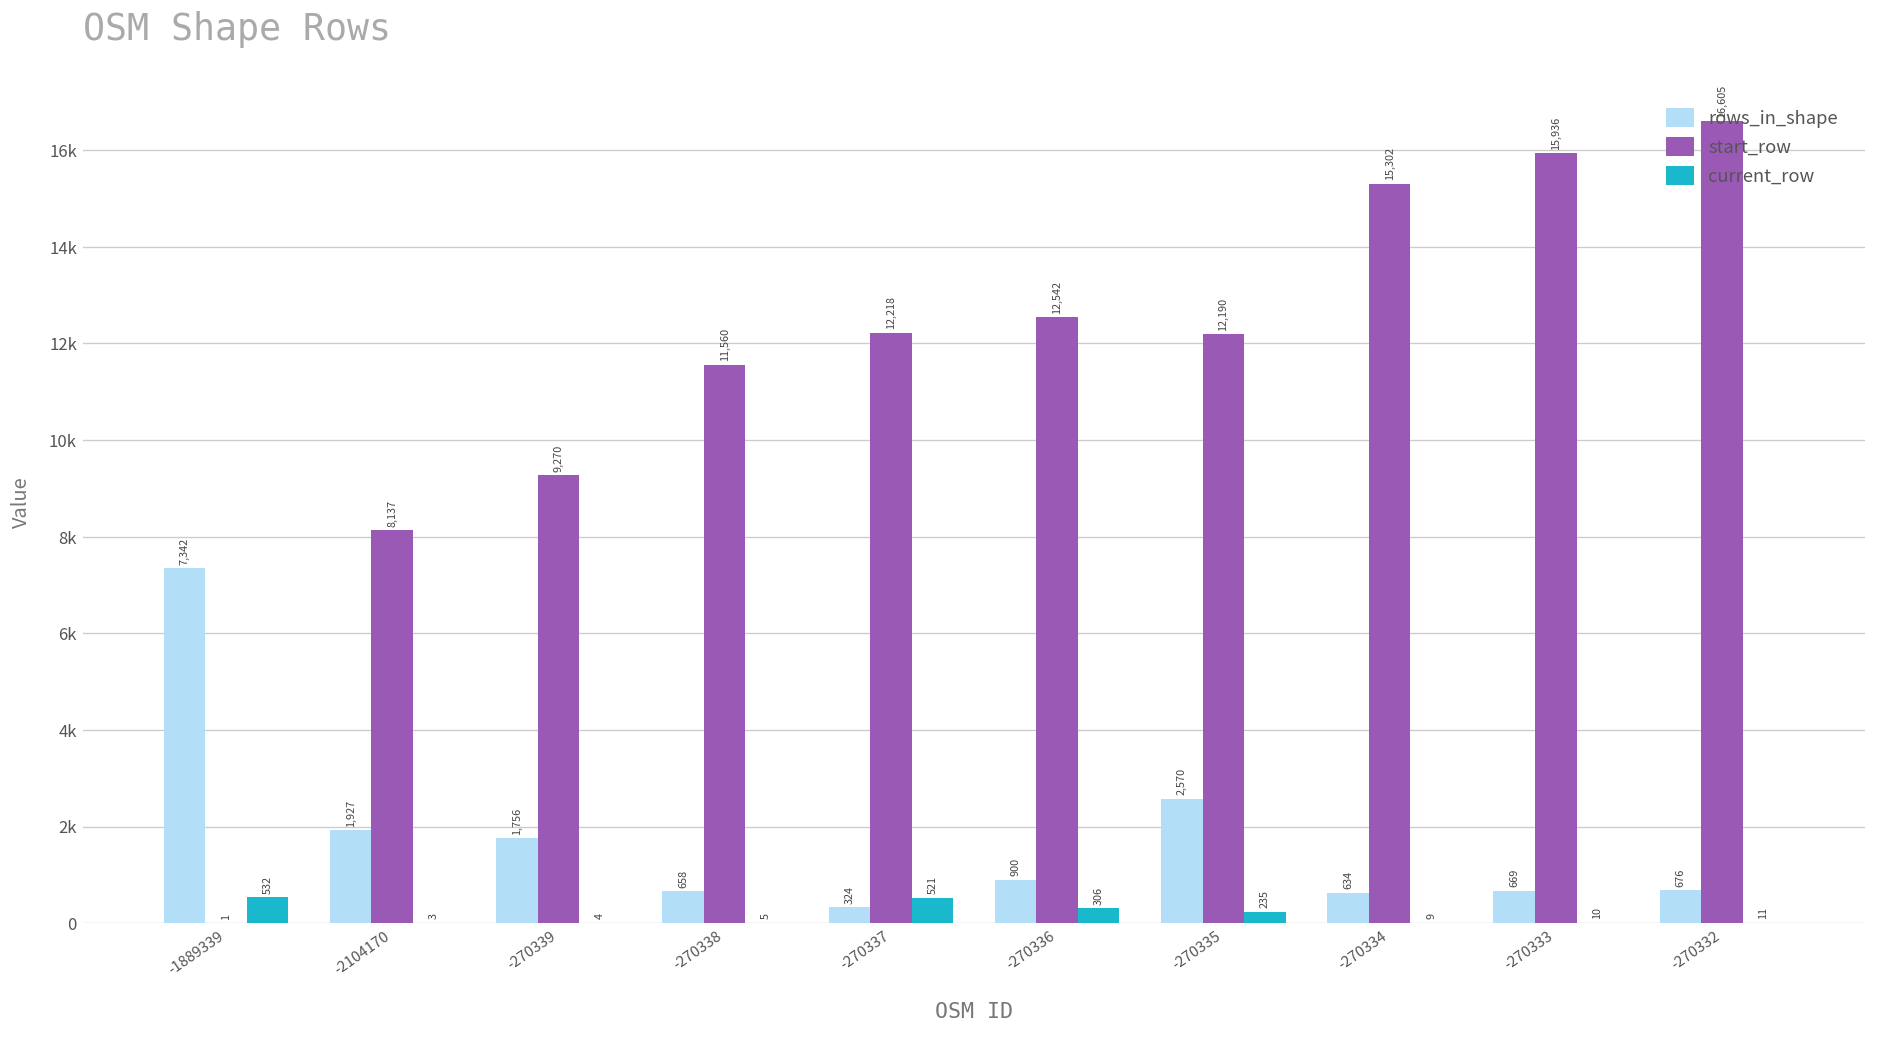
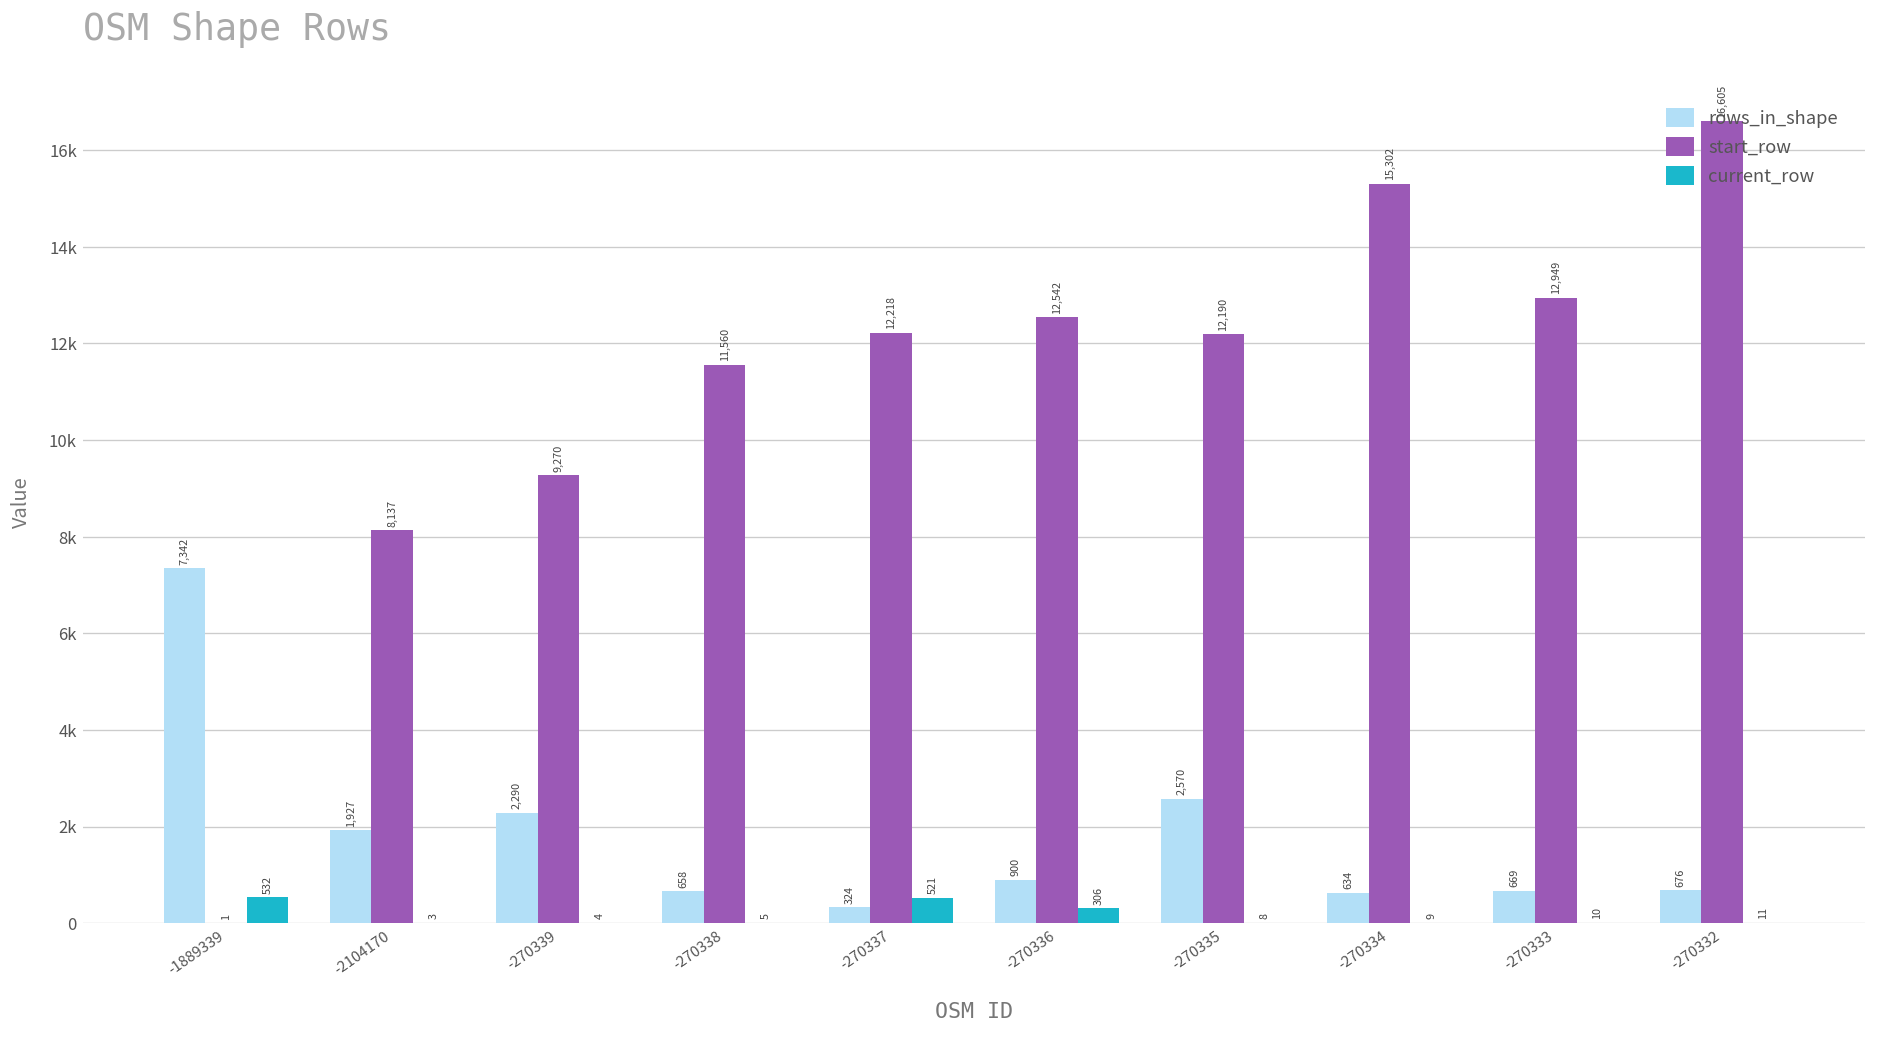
  {
    "rows_in_shape": {
      "-1889339": "7,342",
      "-2104170": "1,927",
-     "-270339": "1,756",
+     "-270339": "2,290",
      "-270338": "658",
      "-270337": "324",
      "-270336": "900",
      "-270335": "2,570",
      "-270334": "634",
      "-270333": "669",
      "-270332": "676"
    },
    "start_row": {
      "-1889339": "1",
      "-2104170": "8,137",
      "-270339": "9,270",
      "-270338": "11,560",
      "-270337": "12,218",
      "-270336": "12,542",
      "-270335": "12,190",
      "-270334": "15,302",
-     "-270333": "15,936",
+     "-270333": "12,949",
      "-270332": "16,605"
    },
    "current_row": {
      "-1889339": "532",
      "-2104170": "3",
      "-270339": "4",
      "-270338": "5",
      "-270337": "521",
      "-270336": "306",
-     "-270335": "235",
+     "-270335": "8",
      "-270334": "9",
      "-270333": "10",
      "-270332": "11"
    }
  }
